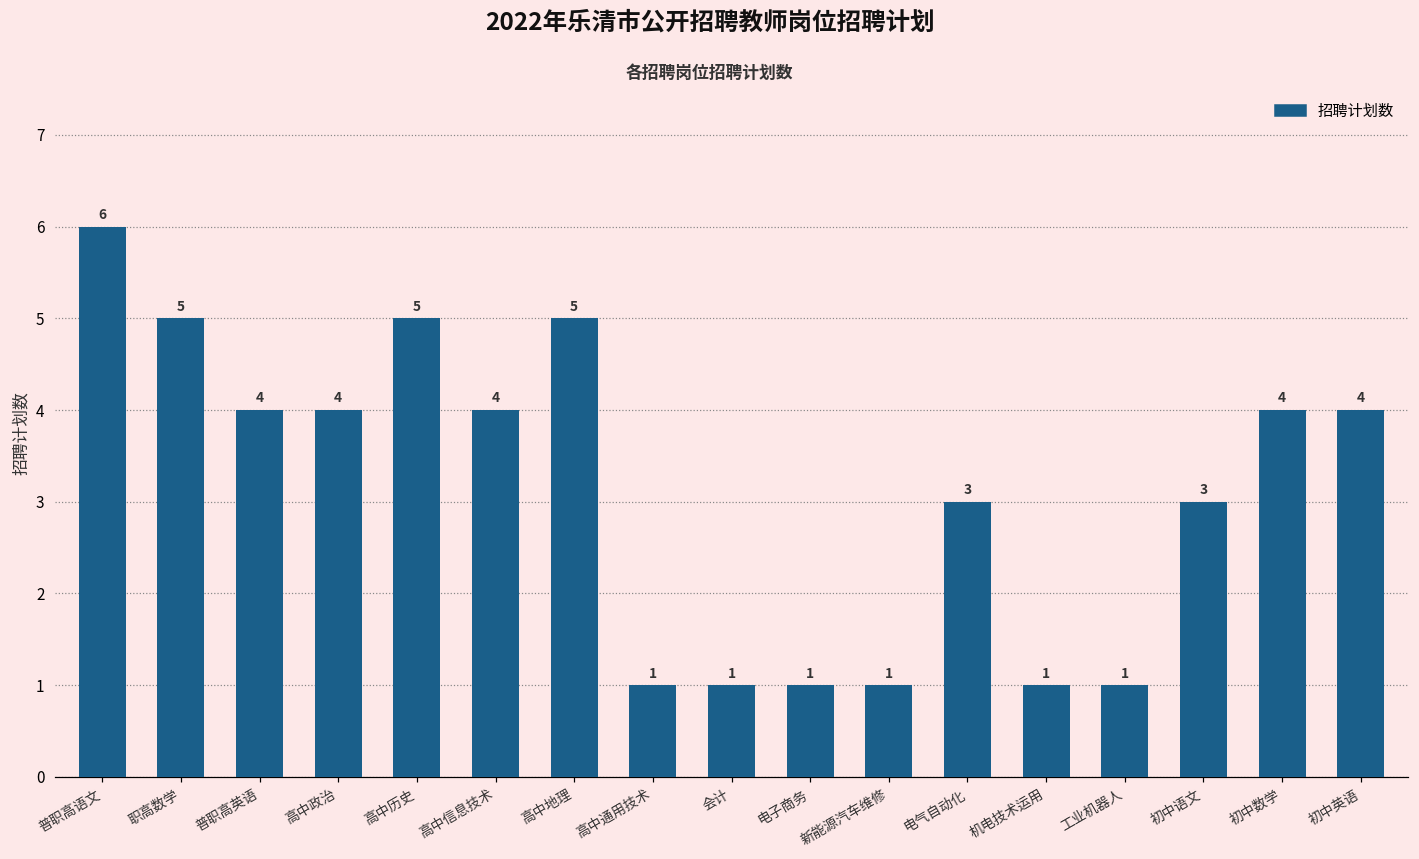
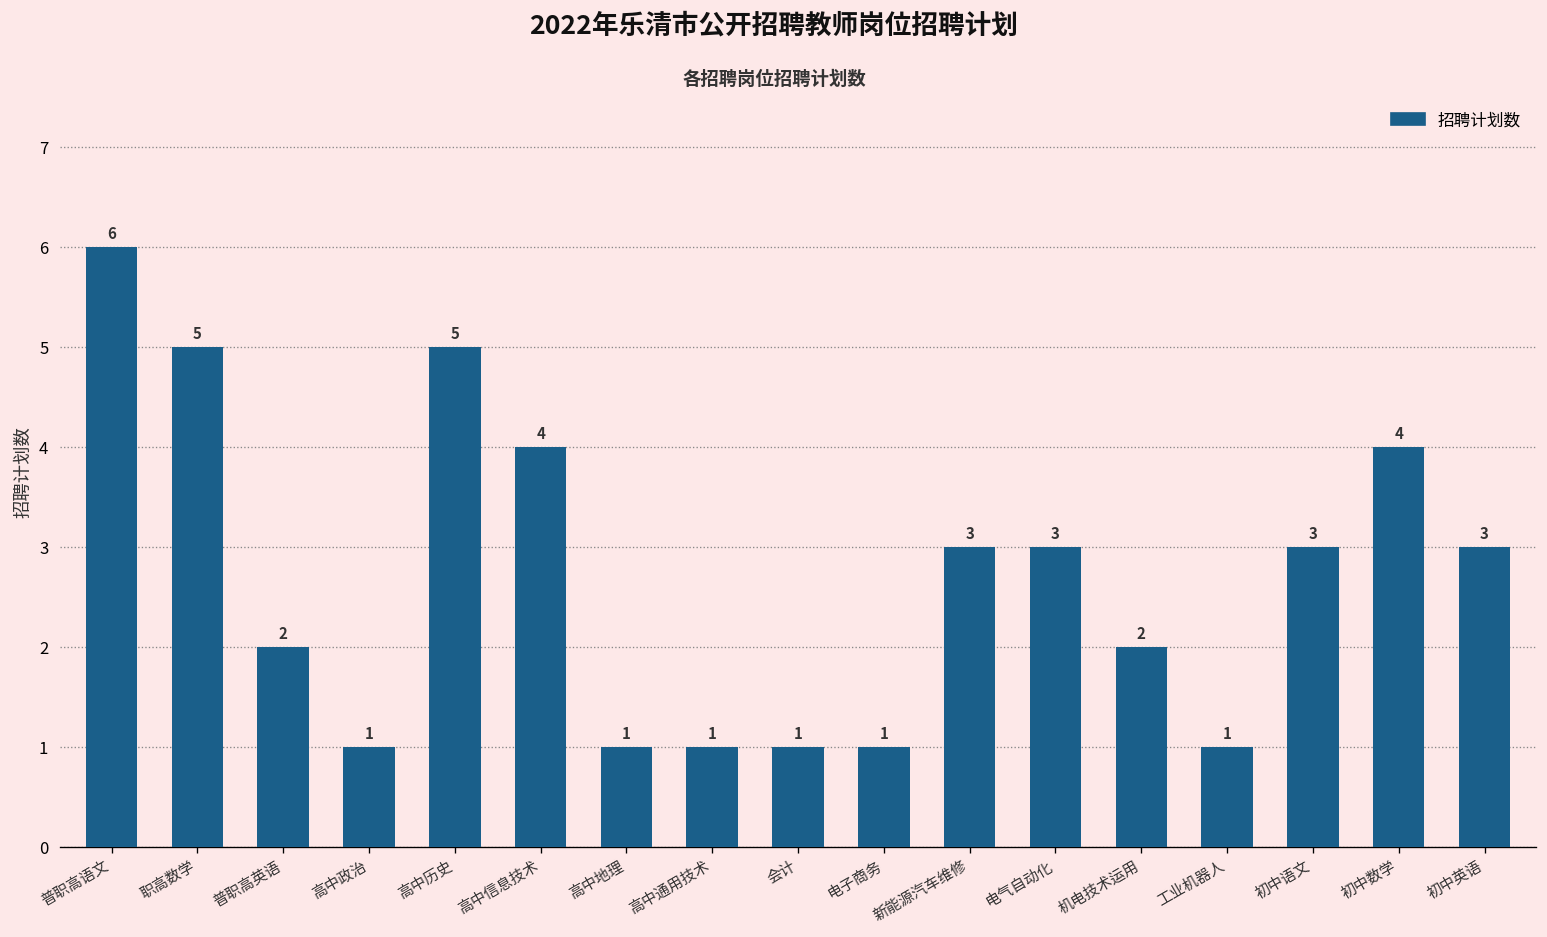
  {
    "普职高语文": 6,
    "职高数学": 5,
-   "普职高英语": 4,
-   "高中政治": 4,
+   "普职高英语": 2,
+   "高中政治": 1,
    "高中历史": 5,
    "高中信息技术": 4,
-   "高中地理": 5,
+   "高中地理": 1,
    "高中通用技术": 1,
    "会计": 1,
    "电子商务": 1,
-   "新能源汽车维修": 1,
+   "新能源汽车维修": 3,
    "电气自动化": 3,
-   "机电技术运用": 1,
+   "机电技术运用": 2,
    "工业机器人": 1,
    "初中语文": 3,
    "初中数学": 4,
-   "初中英语": 4
+   "初中英语": 3
  }
